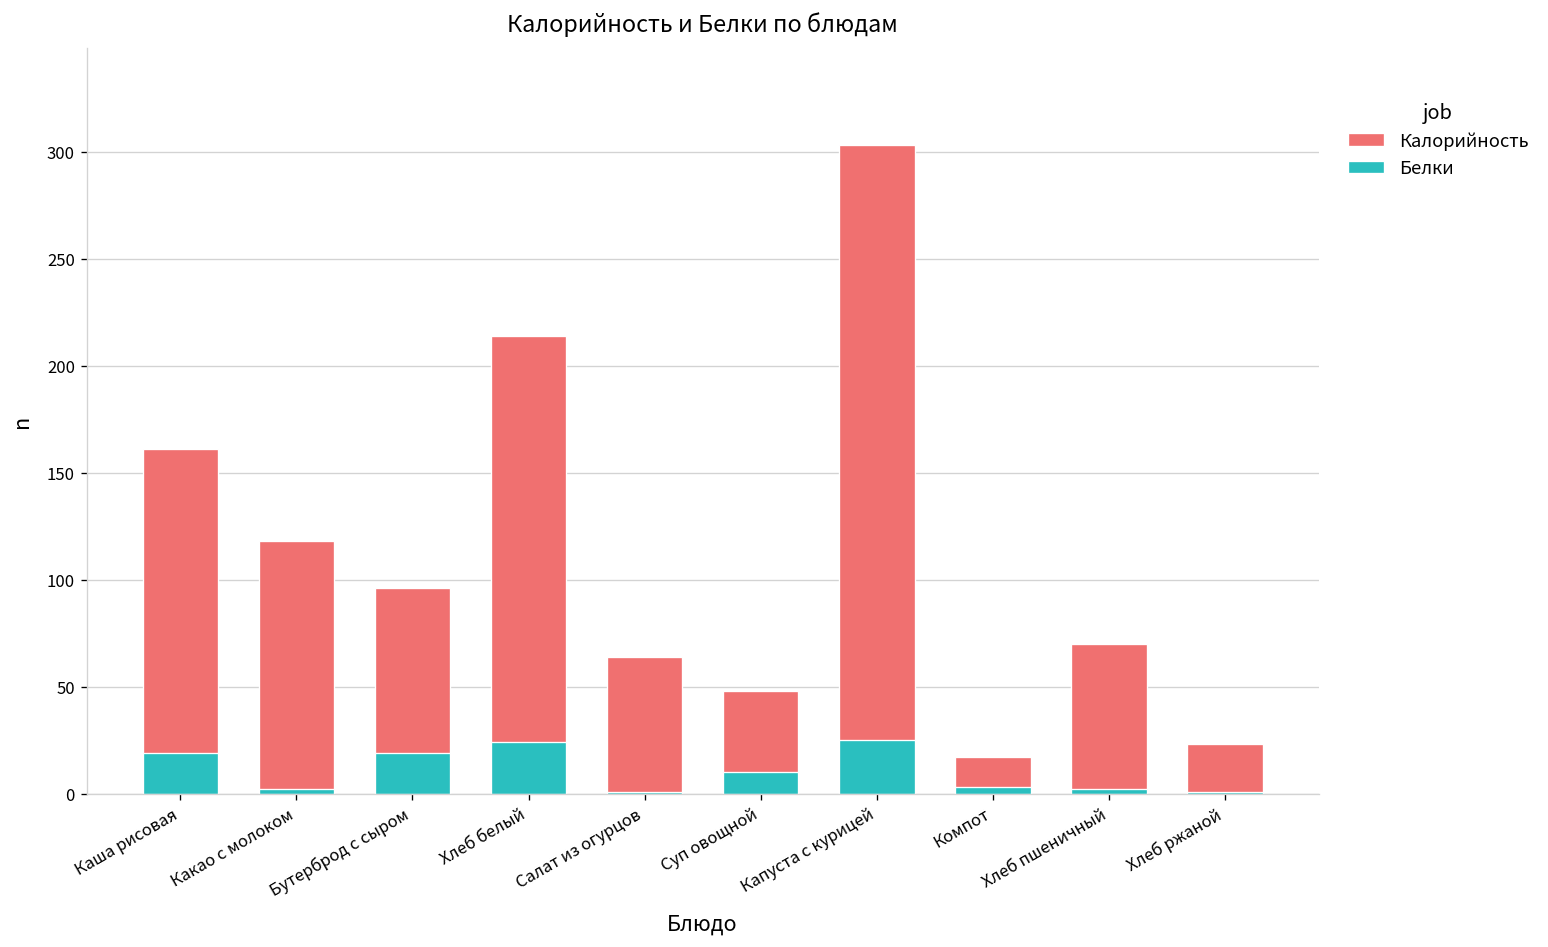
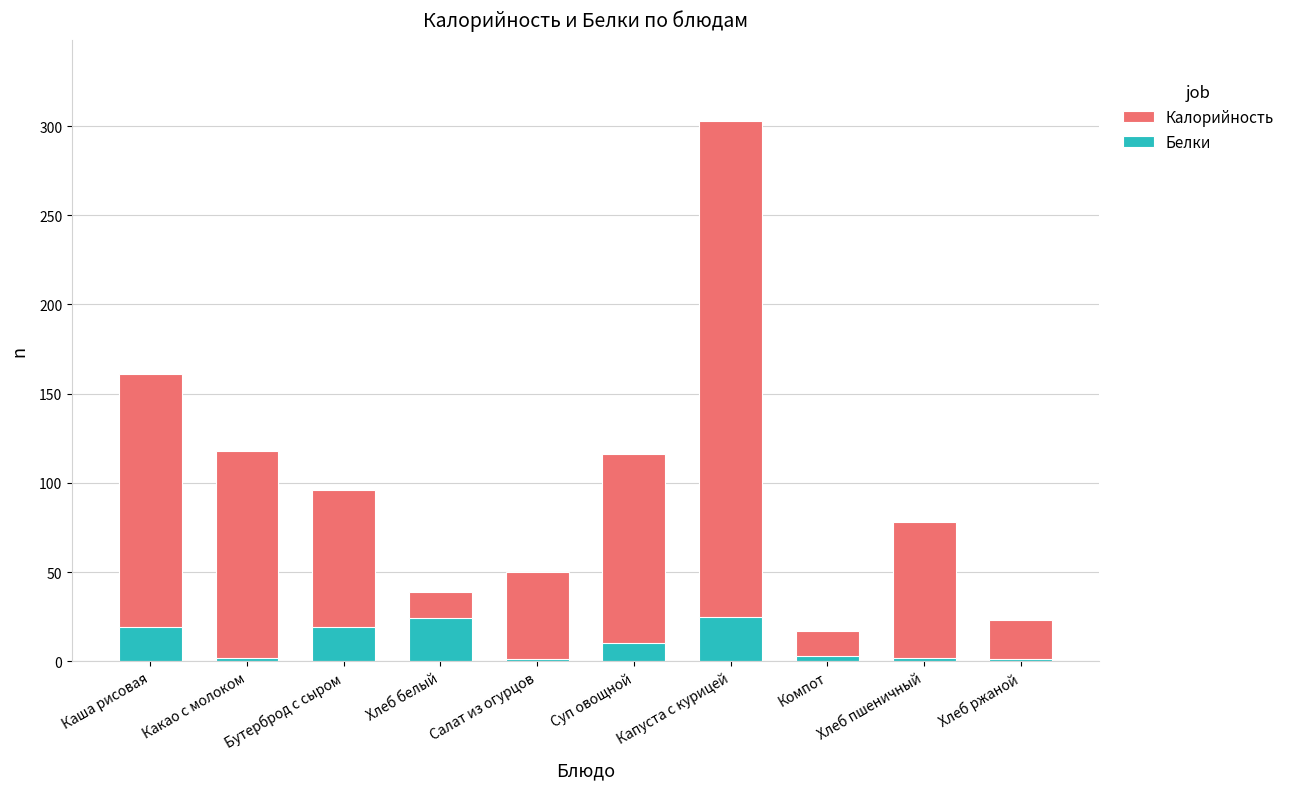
  {
    "Калорийность": {
      "Каша рисовая": 161,
      "Какао с молоком": 118,
      "Бутерброд с сыром": 96,
-     "Хлеб белый": 214,
-     "Салат из огурцов": 64,
-     "Суп овощной": 48,
+     "Хлеб белый": 39,
+     "Салат из огурцов": 50,
+     "Суп овощной": 116,
      "Капуста с курицей": 303,
      "Компот": 17,
-     "Хлеб пшеничный": 70,
+     "Хлеб пшеничный": 78,
      "Хлеб ржаной": 23
    }
  }
